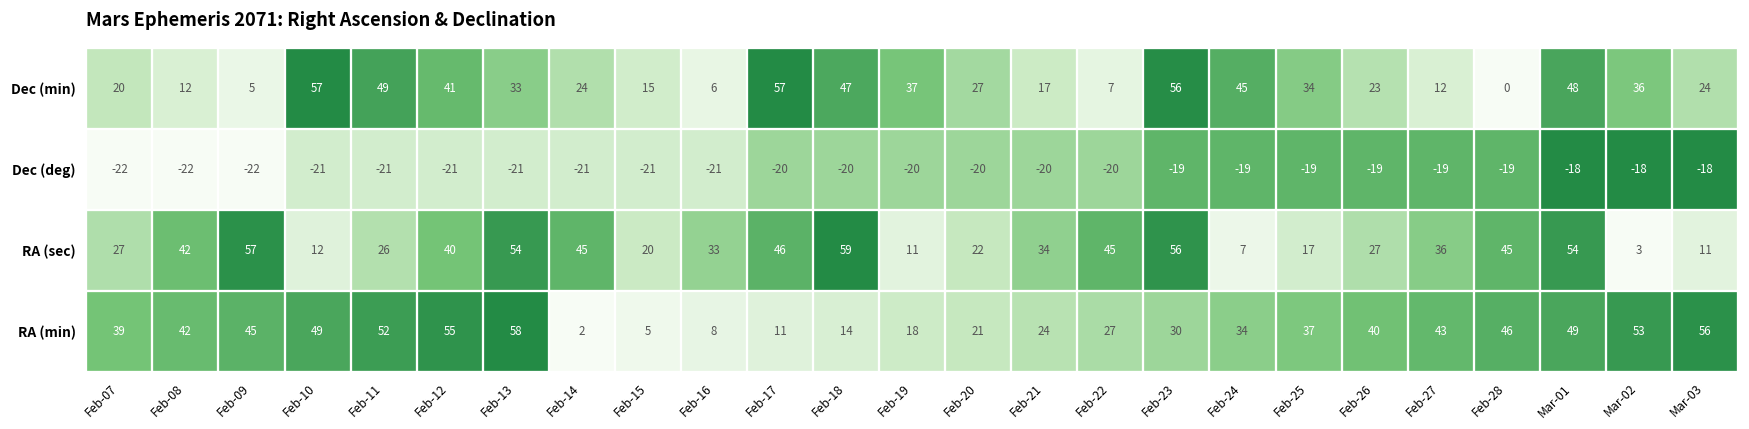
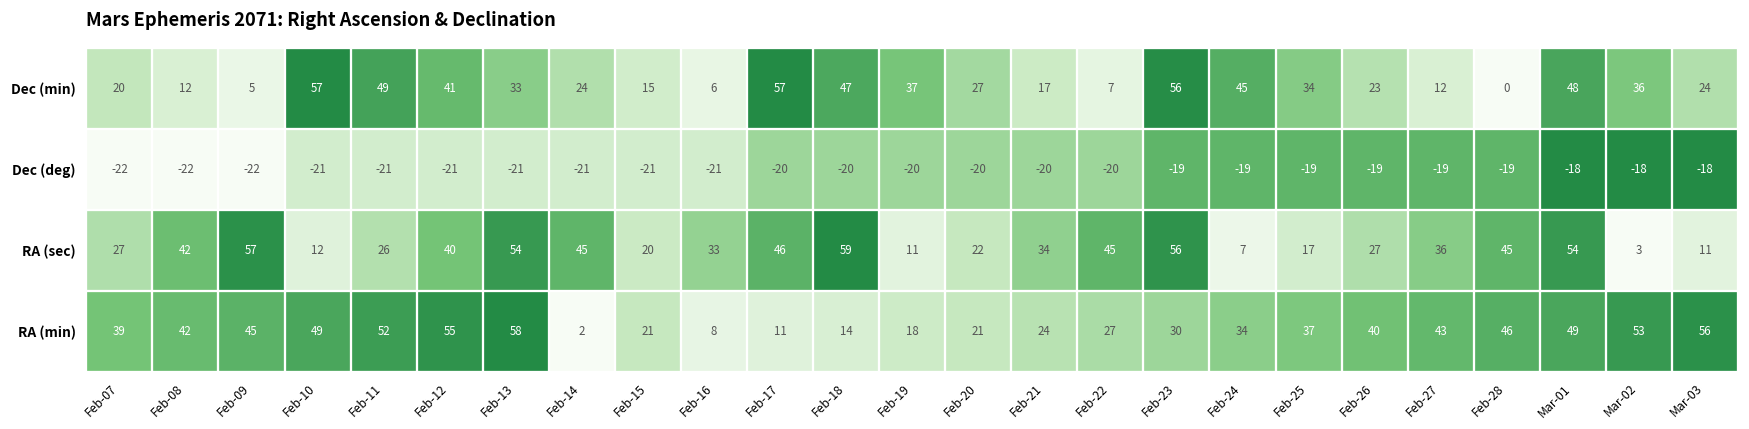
  {
    "Dec (min)": {
      "Feb-07": 20,
      "Feb-08": 12,
      "Feb-09": 5,
      "Feb-10": 57,
      "Feb-11": 49,
      "Feb-12": 41,
      "Feb-13": 33,
      "Feb-14": 24,
      "Feb-15": 15,
      "Feb-16": 6,
      "Feb-17": 57,
      "Feb-18": 47,
      "Feb-19": 37,
      "Feb-20": 27,
      "Feb-21": 17,
      "Feb-22": 7,
      "Feb-23": 56,
      "Feb-24": 45,
      "Feb-25": 34,
      "Feb-26": 23,
      "Feb-27": 12,
      "Feb-28": 0,
      "Mar-01": 48,
      "Mar-02": 36,
      "Mar-03": 24
    },
    "Dec (deg)": {
      "Feb-07": -22,
      "Feb-08": -22,
      "Feb-09": -22,
      "Feb-10": -21,
      "Feb-11": -21,
      "Feb-12": -21,
      "Feb-13": -21,
      "Feb-14": -21,
      "Feb-15": -21,
      "Feb-16": -21,
      "Feb-17": -20,
      "Feb-18": -20,
      "Feb-19": -20,
      "Feb-20": -20,
      "Feb-21": -20,
      "Feb-22": -20,
      "Feb-23": -19,
      "Feb-24": -19,
      "Feb-25": -19,
      "Feb-26": -19,
      "Feb-27": -19,
      "Feb-28": -19,
      "Mar-01": -18,
      "Mar-02": -18,
      "Mar-03": -18
    },
    "RA (sec)": {
      "Feb-07": 27,
      "Feb-08": 42,
      "Feb-09": 57,
      "Feb-10": 12,
      "Feb-11": 26,
      "Feb-12": 40,
      "Feb-13": 54,
      "Feb-14": 45,
      "Feb-15": 20,
      "Feb-16": 33,
      "Feb-17": 46,
      "Feb-18": 59,
      "Feb-19": 11,
      "Feb-20": 22,
      "Feb-21": 34,
      "Feb-22": 45,
      "Feb-23": 56,
      "Feb-24": 7,
      "Feb-25": 17,
      "Feb-26": 27,
      "Feb-27": 36,
      "Feb-28": 45,
      "Mar-01": 54,
      "Mar-02": 3,
      "Mar-03": 11
    },
    "RA (min)": {
      "Feb-07": 39,
      "Feb-08": 42,
      "Feb-09": 45,
      "Feb-10": 49,
      "Feb-11": 52,
      "Feb-12": 55,
      "Feb-13": 58,
      "Feb-14": 2,
-     "Feb-15": 5,
+     "Feb-15": 21,
      "Feb-16": 8,
      "Feb-17": 11,
      "Feb-18": 14,
      "Feb-19": 18,
      "Feb-20": 21,
      "Feb-21": 24,
      "Feb-22": 27,
      "Feb-23": 30,
      "Feb-24": 34,
      "Feb-25": 37,
      "Feb-26": 40,
      "Feb-27": 43,
      "Feb-28": 46,
      "Mar-01": 49,
      "Mar-02": 53,
      "Mar-03": 56
    }
  }
